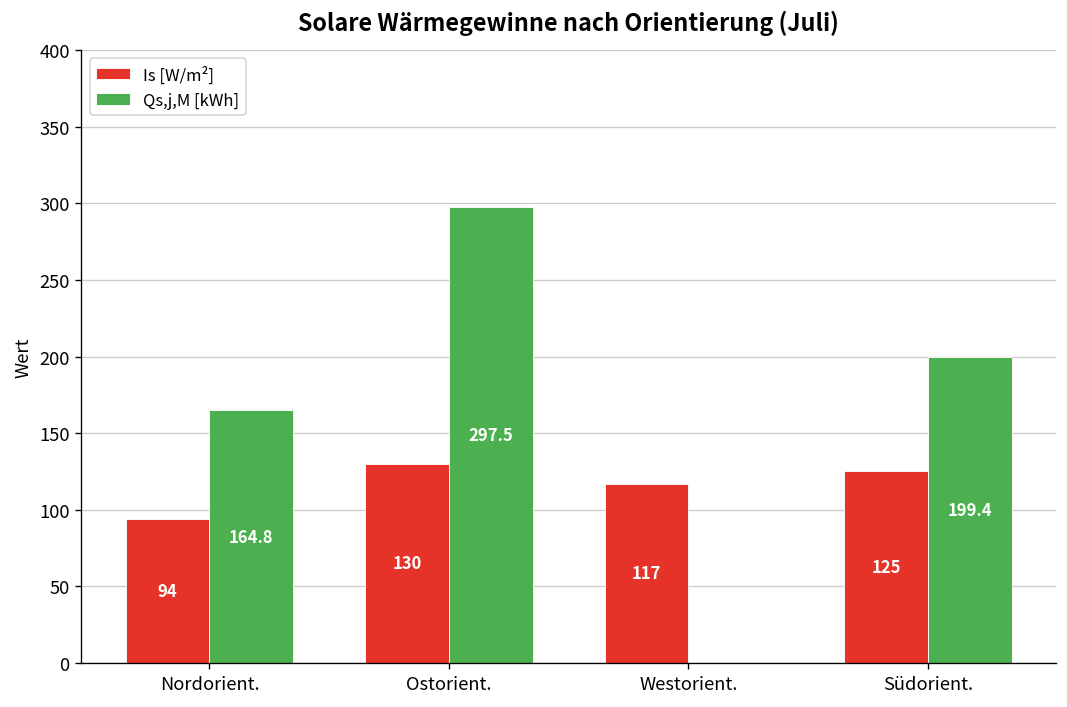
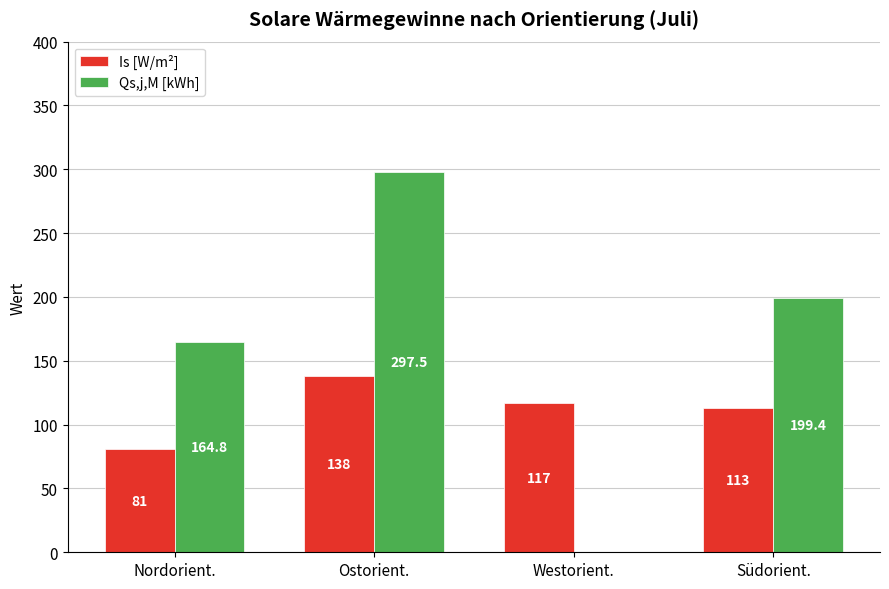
  {
    "Is [W/m²]": {
-     "Nordorient.": 94,
-     "Ostorient.": 130,
+     "Nordorient.": 81,
+     "Ostorient.": 138,
      "Westorient.": 117,
-     "Südorient.": 125
+     "Südorient.": 113
    },
    "Qs,j,M [kWh]": {
      "Nordorient.": 164.8,
      "Ostorient.": 297.5,
      "Südorient.": 199.4
    }
  }
